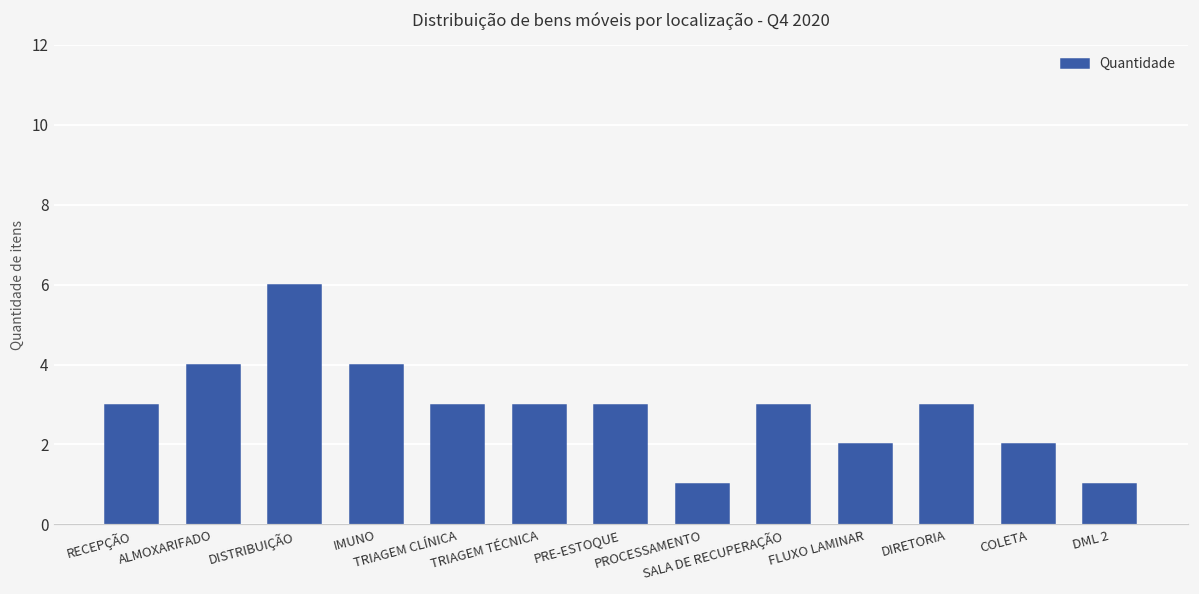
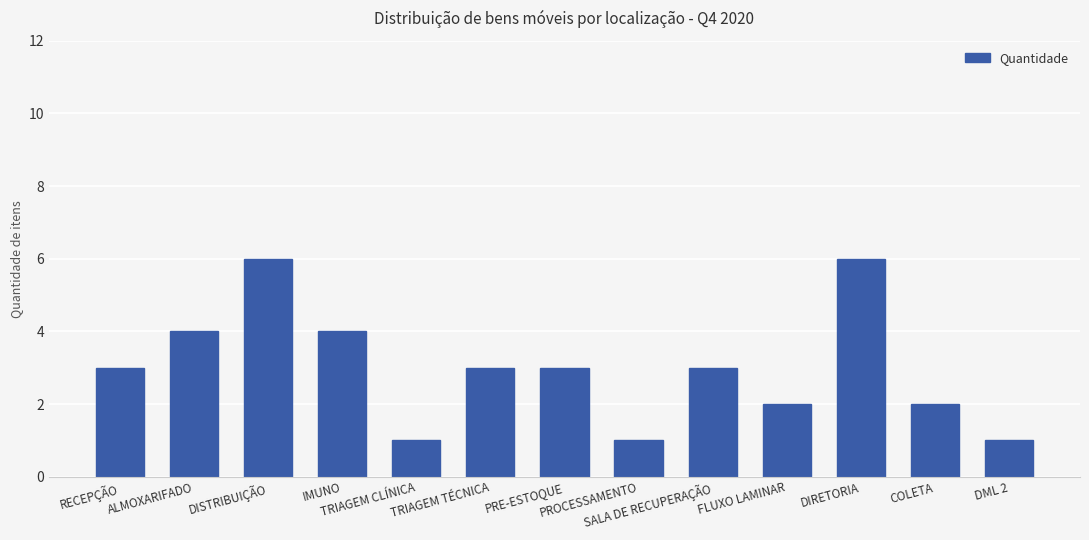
  {
    "RECEPÇÃO": 3,
    "ALMOXARIFADO": 4,
    "DISTRIBUIÇÃO": 6,
    "IMUNO": 4,
-   "TRIAGEM CLÍNICA": 3,
+   "TRIAGEM CLÍNICA": 1,
    "TRIAGEM TÉCNICA": 3,
    "PRE-ESTOQUE": 3,
    "PROCESSAMENTO": 1,
    "SALA DE RECUPERAÇÃO": 3,
    "FLUXO LAMINAR": 2,
-   "DIRETORIA": 3,
+   "DIRETORIA": 6,
    "COLETA": 2,
    "DML 2": 1
  }
